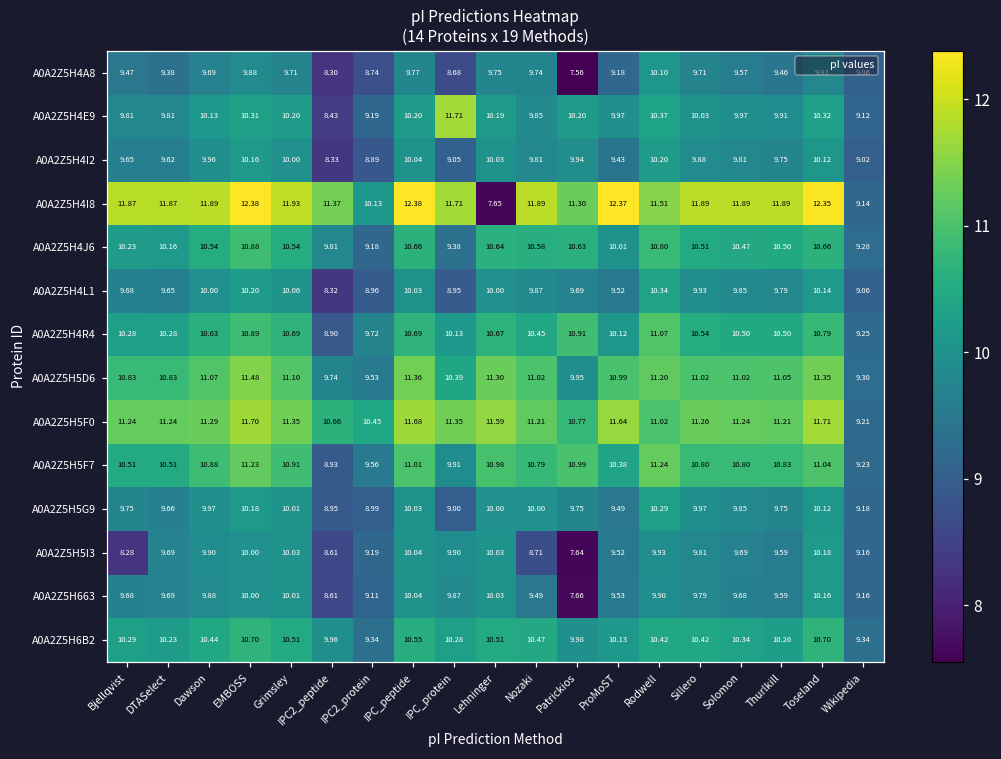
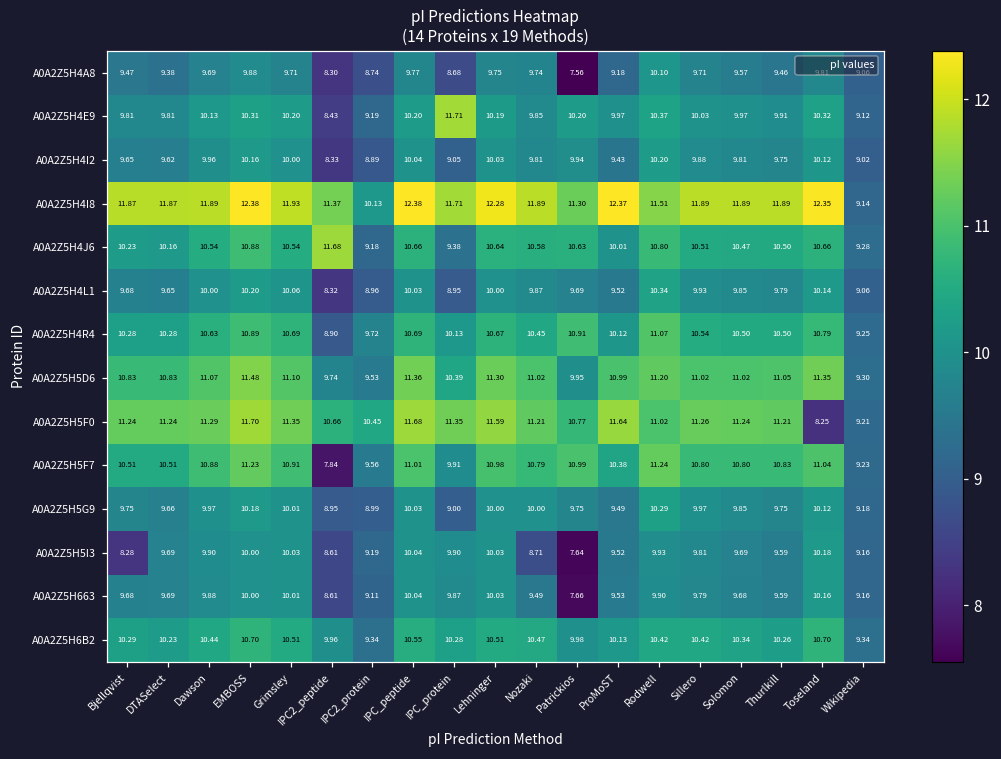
  {
    "A0A2Z5H4I8": {
      "Bjellqvist": 11.87,
      "DTASelect": 11.87,
      "Dawson": 11.89,
      "EMBOSS": 12.38,
      "Grimsley": 11.93,
      "IPC2_peptide": 11.37,
      "IPC2_protein": 10.13,
      "IPC_peptide": 12.38,
      "IPC_protein": 11.71,
-     "Lehninger": 7.65,
+     "Lehninger": 12.28,
      "Nozaki": 11.89,
      "Patrickios": 11.30,
      "ProMoST": 12.37,
      "Rodwell": 11.51,
      "Sillero": 11.89,
      "Solomon": 11.89,
      "Thurlkill": 11.89,
      "Toseland": 12.35,
      "Wikipedia": 9.14
    },
    "A0A2Z5H4J6": {
      "Bjellqvist": 10.23,
      "DTASelect": 10.16,
      "Dawson": 10.54,
      "EMBOSS": 10.88,
      "Grimsley": 10.54,
-     "IPC2_peptide": 9.81,
+     "IPC2_peptide": 11.68,
      "IPC2_protein": 9.18,
      "IPC_peptide": 10.66,
      "IPC_protein": 9.38,
      "Lehninger": 10.64,
      "Nozaki": 10.58,
      "Patrickios": 10.63,
      "ProMoST": 10.01,
      "Rodwell": 10.80,
      "Sillero": 10.51,
      "Solomon": 10.47,
      "Thurlkill": 10.50,
      "Toseland": 10.66,
      "Wikipedia": 9.28
    },
    "A0A2Z5H5F0": {
      "Bjellqvist": 11.24,
      "DTASelect": 11.24,
      "Dawson": 11.29,
      "EMBOSS": 11.70,
      "Grimsley": 11.35,
      "IPC2_peptide": 10.66,
      "IPC2_protein": 10.45,
      "IPC_peptide": 11.68,
      "IPC_protein": 11.35,
      "Lehninger": 11.59,
      "Nozaki": 11.21,
      "Patrickios": 10.77,
      "ProMoST": 11.64,
      "Rodwell": 11.02,
      "Sillero": 11.26,
      "Solomon": 11.24,
      "Thurlkill": 11.21,
-     "Toseland": 11.71,
+     "Toseland": 8.25,
      "Wikipedia": 9.21
    },
    "A0A2Z5H5F7": {
      "Bjellqvist": 10.51,
      "DTASelect": 10.51,
      "Dawson": 10.88,
      "EMBOSS": 11.23,
      "Grimsley": 10.91,
-     "IPC2_peptide": 8.93,
+     "IPC2_peptide": 7.84,
      "IPC2_protein": 9.56,
      "IPC_peptide": 11.01,
      "IPC_protein": 9.91,
      "Lehninger": 10.98,
      "Nozaki": 10.79,
      "Patrickios": 10.99,
      "ProMoST": 10.38,
      "Rodwell": 11.24,
      "Sillero": 10.80,
      "Solomon": 10.80,
      "Thurlkill": 10.83,
      "Toseland": 11.04,
      "Wikipedia": 9.23
    }
  }
